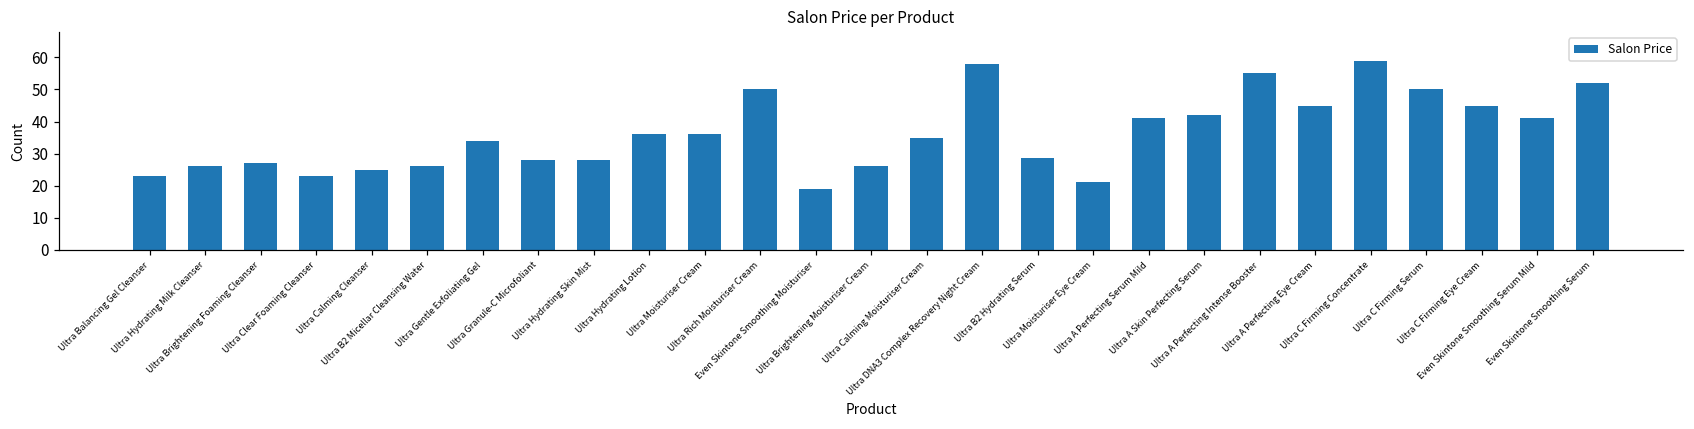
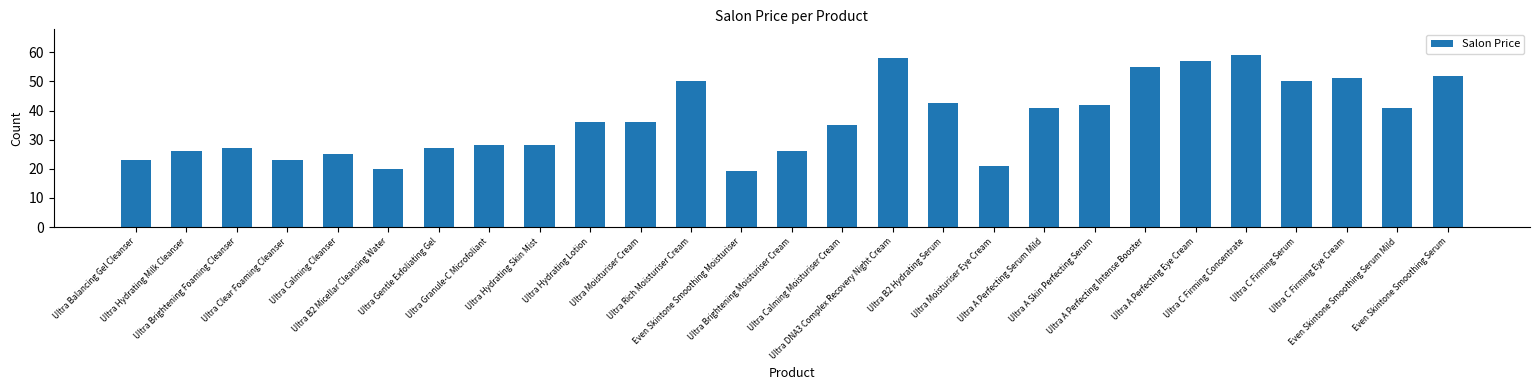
  {
    "Ultra Balancing Gel Cleanser": 23,
    "Ultra Hydrating Milk Cleanser": 26,
    "Ultra Brightening Foaming Cleanser": 27,
    "Ultra Clear Foaming Cleanser": 23,
    "Ultra Calming Cleanser": 25,
-   "Ultra B2 Micellar Cleansing Water": 26,
-   "Ultra Gentle Exfoliating Gel": 34,
+   "Ultra B2 Micellar Cleansing Water": 20,
+   "Ultra Gentle Exfoliating Gel": 27,
    "Ultra Granule-C Microfoliant": 28,
    "Ultra Hydrating Skin Mist": 28,
    "Ultra Hydrating Lotion": 36,
    "Ultra Moisturiser Cream": 36,
    "Ultra Rich Moisturiser Cream": 50,
    "Even Skintone Smoothing Moisturiser": 19,
    "Ultra Brightening Moisturiser Cream": 26,
    "Ultra Calming Moisturiser Cream": 35,
    "Ultra DNA3 Complex Recovery Night Cream": 58,
-   "Ultra B2 Hydrating Serum": 29,
+   "Ultra B2 Hydrating Serum": 43,
    "Ultra Moisturiser Eye Cream": 21,
    "Ultra A Perfecting Serum Mild": 41,
    "Ultra A Skin Perfecting Serum": 42,
    "Ultra A Perfecting Intense Booster": 55,
-   "Ultra A Perfecting Eye Cream": 45,
+   "Ultra A Perfecting Eye Cream": 57,
    "Ultra C Firming Concentrate": 59,
    "Ultra C Firming Serum": 50,
-   "Ultra C Firming Eye Cream": 45,
+   "Ultra C Firming Eye Cream": 51,
    "Even Skintone Smoothing Serum Mild": 41,
    "Even Skintone Smoothing Serum": 52
  }
